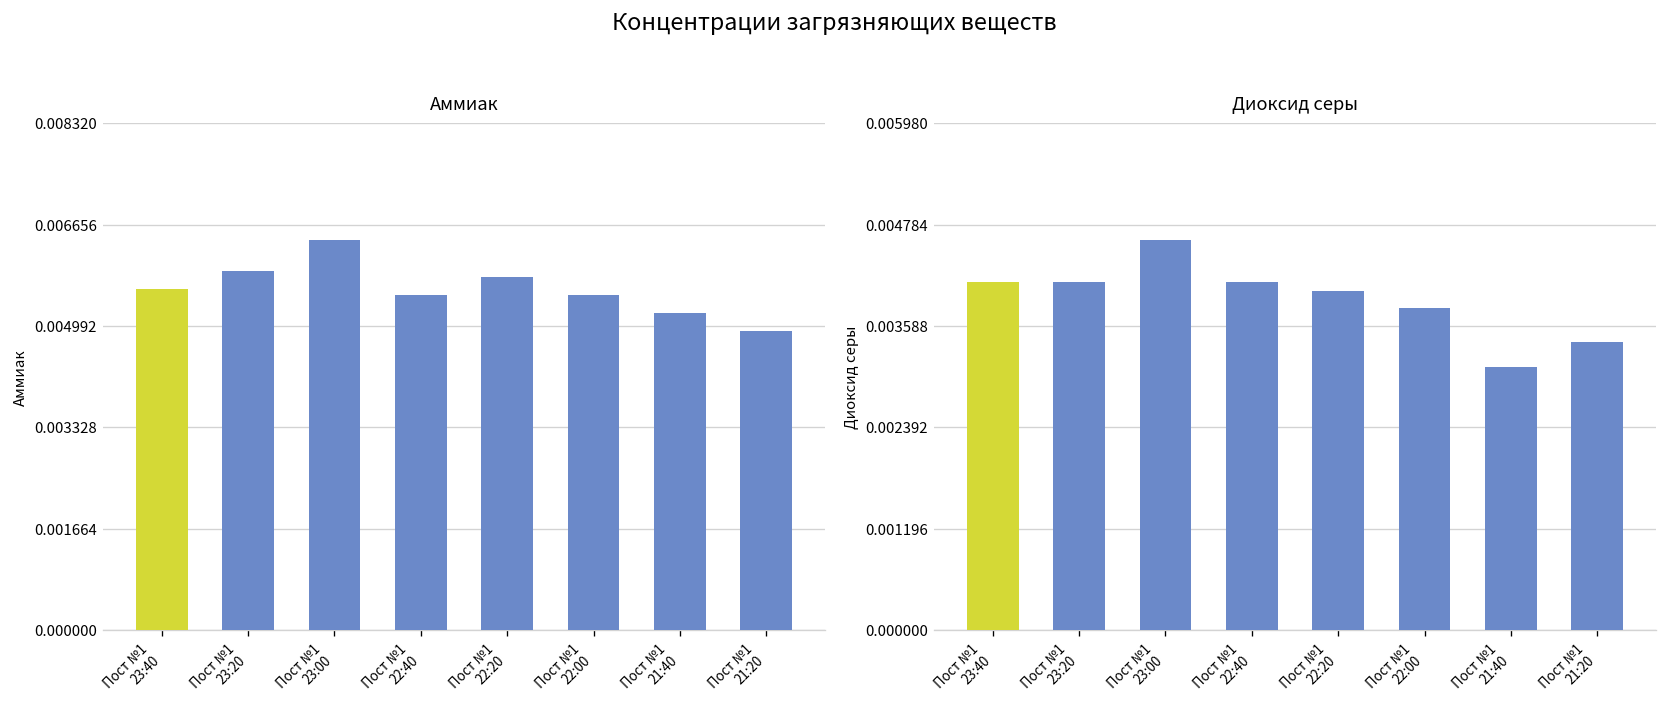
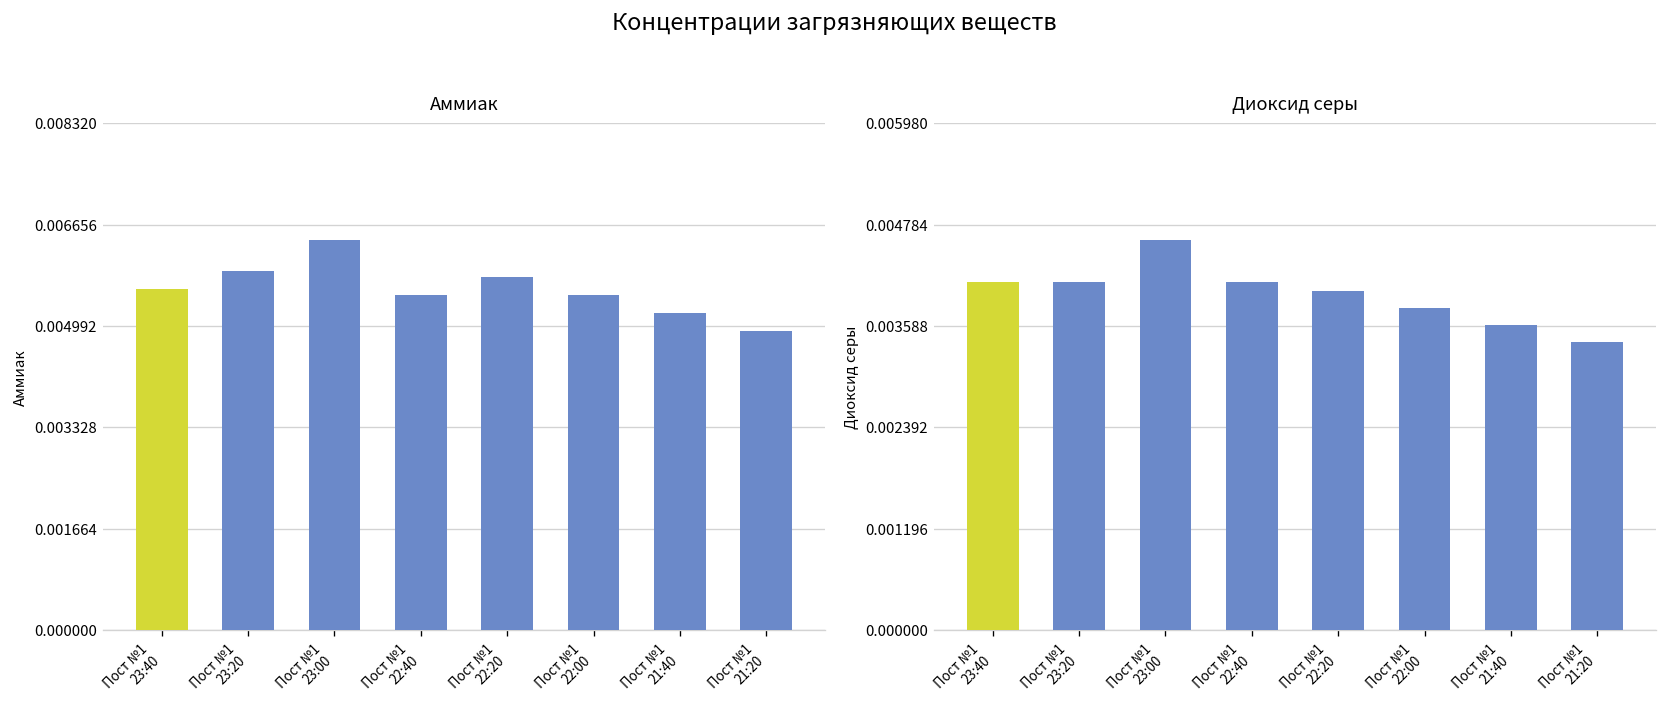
  {
    "Аммиак": {
      "Пост №1 23:40": 0.0056,
      "Пост №1 23:20": 0.0059,
      "Пост №1 23:00": 0.0064,
      "Пост №1 22:40": 0.0055,
      "Пост №1 22:20": 0.0058,
      "Пост №1 22:00": 0.0055,
      "Пост №1 21:40": 0.0052,
      "Пост №1 21:20": 0.0049
    },
    "Диоксид серы": {
      "Пост №1 23:40": 0.0041,
      "Пост №1 23:20": 0.0041,
      "Пост №1 23:00": 0.0046,
      "Пост №1 22:40": 0.0041,
      "Пост №1 22:20": 0.0040,
      "Пост №1 22:00": 0.0038,
-     "Пост №1 21:40": 0.0031,
+     "Пост №1 21:40": 0.0036,
      "Пост №1 21:20": 0.0034
    }
  }
